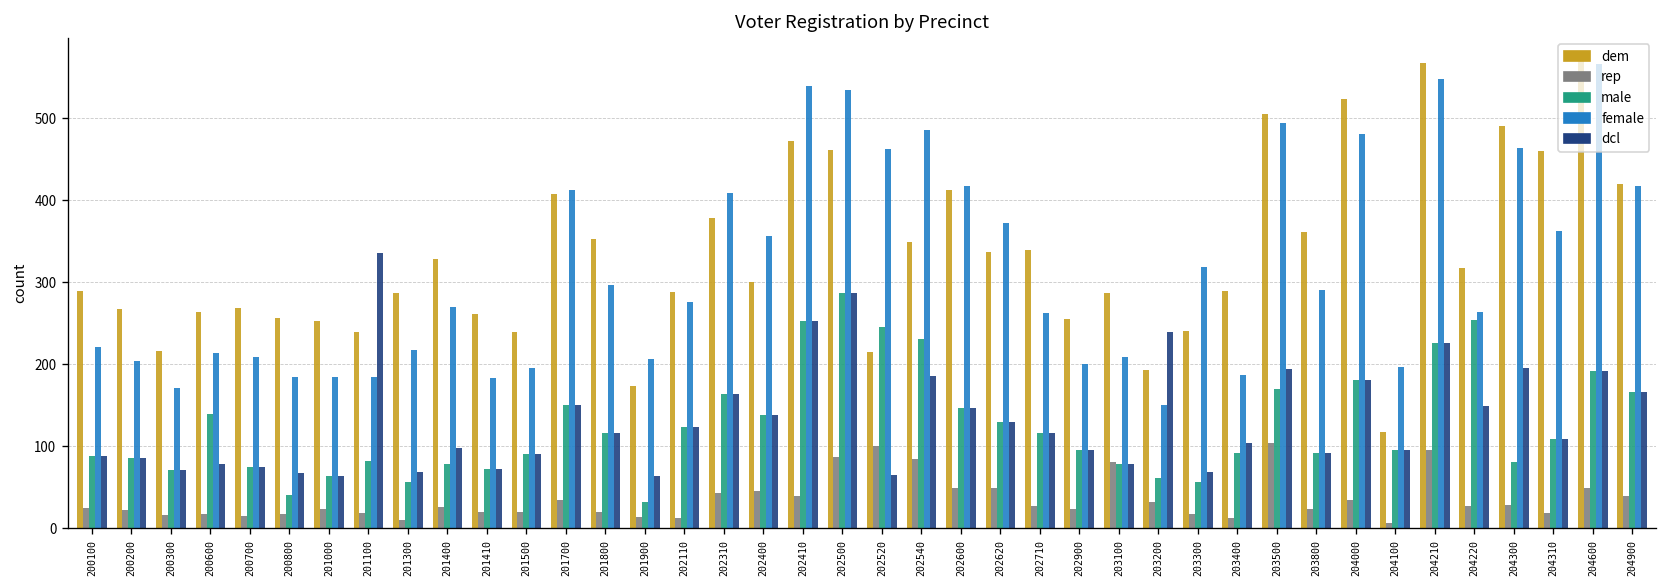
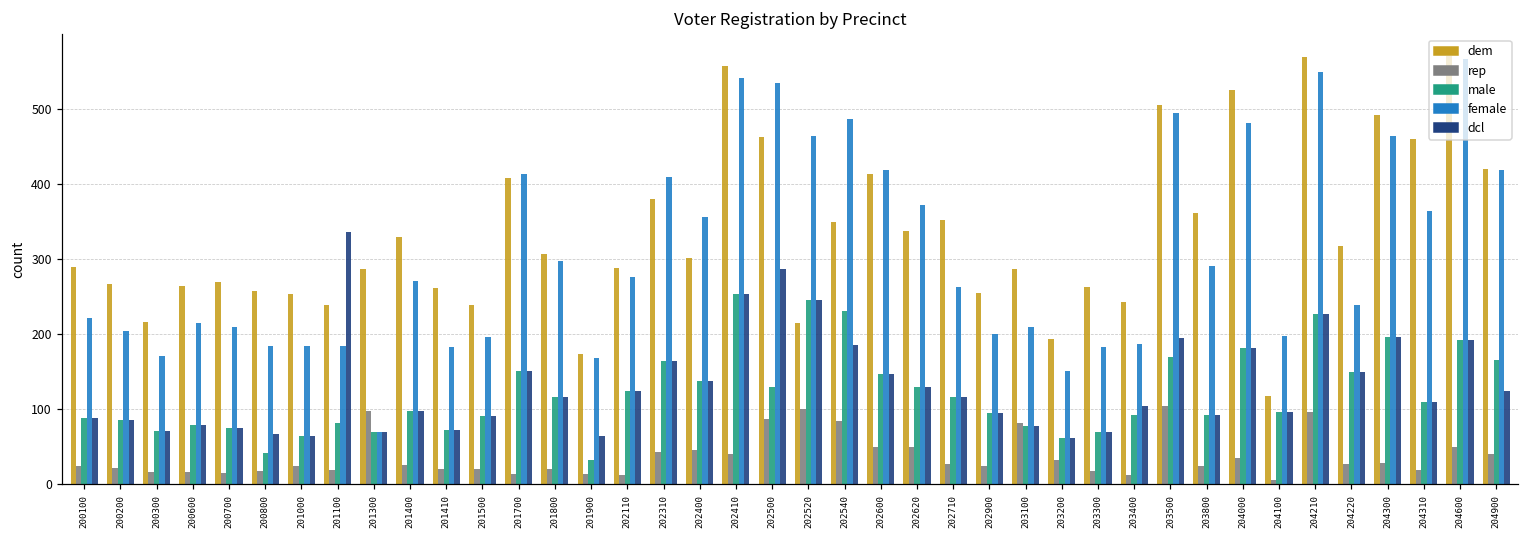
  {
    "dem": {
      "200100": 290,
      "200200": 270,
      "200300": 220,
      "200600": 260,
      "200700": 270,
      "200800": 260,
      "201000": 250,
      "201100": 240,
      "201300": 290,
      "201400": 330,
      "201410": 260,
      "201500": 240,
      "201700": 410,
-     "201800": 350,
+     "201800": 310,
      "201900": 170,
      "202110": 290,
      "202310": 380,
      "202400": 300,
-     "202410": 470,
+     "202410": 560,
      "202500": 460,
      "202520": 220,
      "202540": 350,
      "202600": 410,
      "202620": 340,
-     "202710": 340,
+     "202710": 350,
      "202900": 260,
      "203100": 290,
      "203200": 190,
-     "203300": 240,
-     "203400": 290,
+     "203300": 260,
+     "203400": 240,
      "203500": 510,
      "203800": 360,
      "204000": 520,
      "204100": 120,
      "204210": 570,
      "204220": 320,
      "204300": 490,
      "204310": 460,
      "204900": 420
    },
    "rep": {
      "200100": 30,
      "200200": 20,
      "200300": 20,
      "200600": 20,
      "200700": 20,
      "200800": 20,
      "201000": 20,
      "201100": 20,
-     "201300": 10,
+     "201300": 100,
      "201400": 30,
      "201410": 20,
      "201500": 20,
-     "201700": 40,
+     "201700": 10,
      "201800": 20,
      "201900": 10,
      "202110": 10,
      "202310": 40,
      "202400": 50,
      "202410": 40,
      "202500": 90,
      "202520": 100,
      "202540": 80,
      "202600": 50,
      "202620": 50,
      "202710": 30,
      "202900": 20,
      "203100": 80,
      "203200": 30,
      "203300": 20,
      "203400": 10,
      "203500": 100,
      "203800": 20,
      "204000": 40,
      "204100": 10,
      "204210": 100,
      "204220": 30,
      "204300": 30,
      "204310": 20,
      "204600": 50,
      "204900": 40
    },
    "male": {
      "200100": 90,
      "200200": 90,
      "200300": 70,
-     "200600": 140,
+     "200600": 80,
      "200700": 80,
      "200800": 40,
      "201000": 60,
      "201100": 80,
-     "201300": 60,
-     "201400": 80,
+     "201300": 70,
+     "201400": 100,
      "201410": 70,
      "201500": 90,
      "201700": 150,
      "201800": 120,
      "201900": 30,
      "202110": 120,
      "202310": 160,
      "202400": 140,
      "202410": 250,
-     "202500": 290,
+     "202500": 130,
      "202520": 250,
      "202540": 230,
      "202600": 150,
      "202620": 130,
      "202710": 120,
      "202900": 100,
      "203100": 80,
      "203200": 60,
-     "203300": 60,
+     "203300": 70,
      "203400": 90,
      "203500": 170,
      "203800": 90,
      "204000": 180,
      "204100": 100,
      "204210": 230,
-     "204220": 250,
-     "204300": 80,
+     "204220": 150,
+     "204300": 200,
      "204310": 110,
      "204600": 190,
      "204900": 170
    },
    "female": {
      "200100": 220,
      "200200": 200,
      "200300": 170,
      "200600": 210,
      "200700": 210,
      "200800": 180,
      "201000": 180,
      "201100": 180,
-     "201300": 220,
+     "201300": 70,
      "201400": 270,
      "201410": 180,
      "201500": 200,
      "201700": 410,
      "201800": 300,
-     "201900": 210,
+     "201900": 170,
      "202110": 280,
      "202310": 410,
      "202400": 360,
      "202410": 540,
      "202500": 530,
      "202520": 460,
      "202540": 490,
      "202600": 420,
      "202620": 370,
      "202710": 260,
      "202900": 200,
      "203100": 210,
      "203200": 150,
-     "203300": 320,
+     "203300": 180,
      "203400": 190,
      "203500": 490,
      "203800": 290,
      "204000": 480,
      "204100": 200,
      "204210": 550,
-     "204220": 260,
+     "204220": 240,
      "204300": 460,
      "204310": 360,
      "204900": 420
    },
    "dcl": {
      "200100": 90,
      "200200": 90,
      "200300": 70,
      "200600": 80,
      "200700": 80,
      "200800": 70,
      "201000": 60,
      "201100": 340,
      "201300": 70,
      "201400": 100,
      "201410": 70,
      "201500": 90,
      "201700": 150,
      "201800": 120,
      "201900": 60,
      "202110": 120,
      "202310": 160,
      "202400": 140,
      "202410": 250,
      "202500": 290,
-     "202520": 70,
+     "202520": 250,
      "202540": 190,
      "202600": 150,
      "202620": 130,
      "202710": 120,
      "202900": 100,
      "203100": 80,
-     "203200": 240,
+     "203200": 60,
      "203300": 70,
      "203400": 100,
      "203500": 190,
      "203800": 90,
      "204000": 180,
      "204100": 100,
      "204210": 230,
      "204220": 150,
      "204300": 200,
      "204310": 110,
      "204600": 190,
-     "204900": 170
+     "204900": 120
    }
  }
